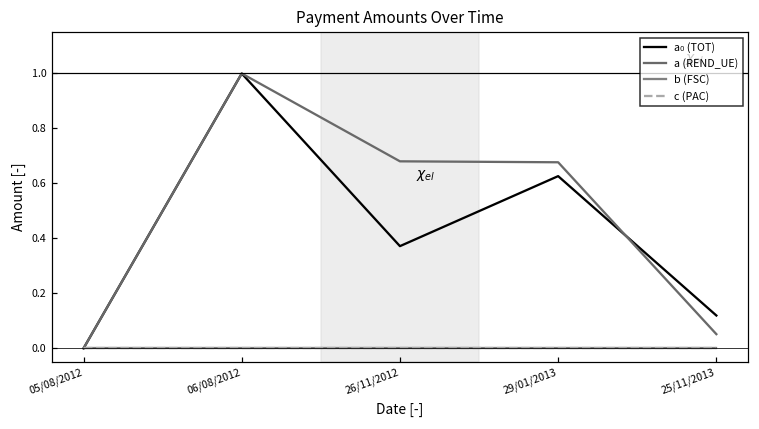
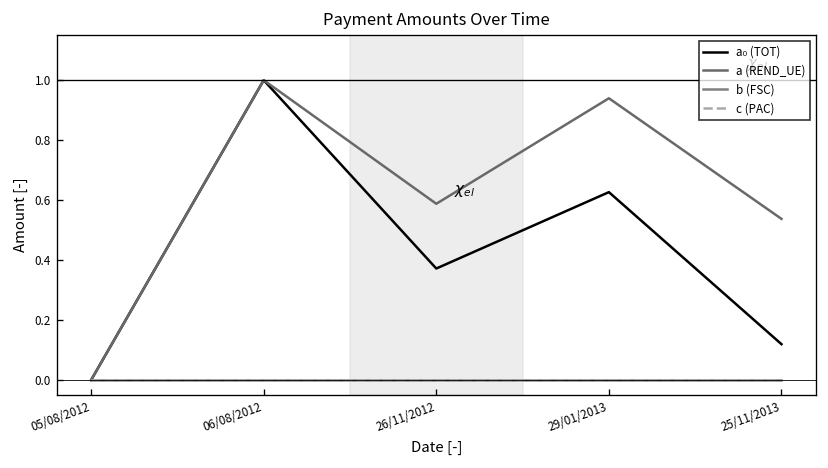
  {
    "a₀ (TOT)": {
      "26/11/2012": 0.37,
      "29/01/2013": 0.63,
      "25/11/2013": 0.12
    },
    "a (REND_UE)": {
-     "26/11/2012": 0.68,
-     "29/01/2013": 0.68,
-     "25/11/2013": 0.05
+     "26/11/2012": 0.59,
+     "29/01/2013": 0.94,
+     "25/11/2013": 0.54
    },
    "c (PAC)": {
      "06/08/2012": 0.00,
      "26/11/2012": 0.00,
      "29/01/2013": 0.00,
      "25/11/2013": 0.00
    }
  }
